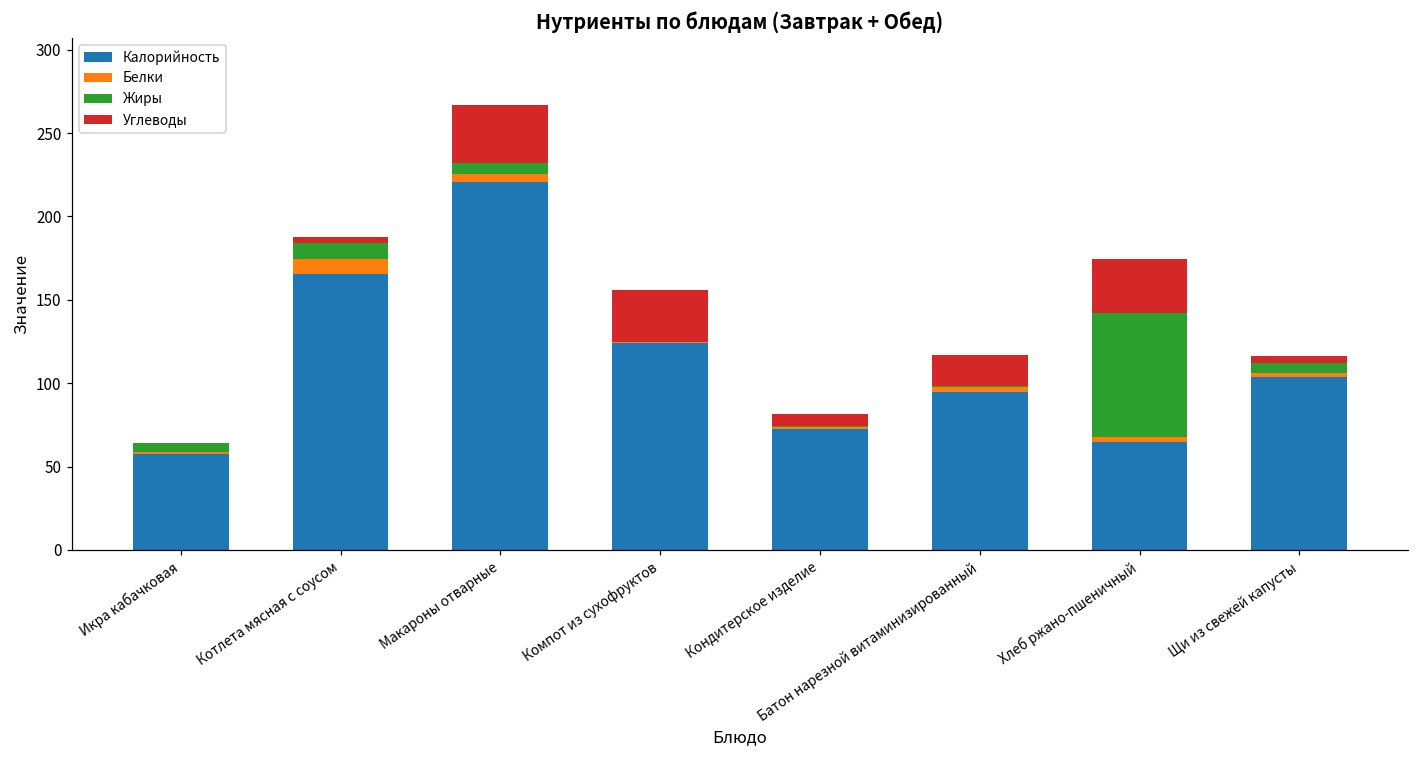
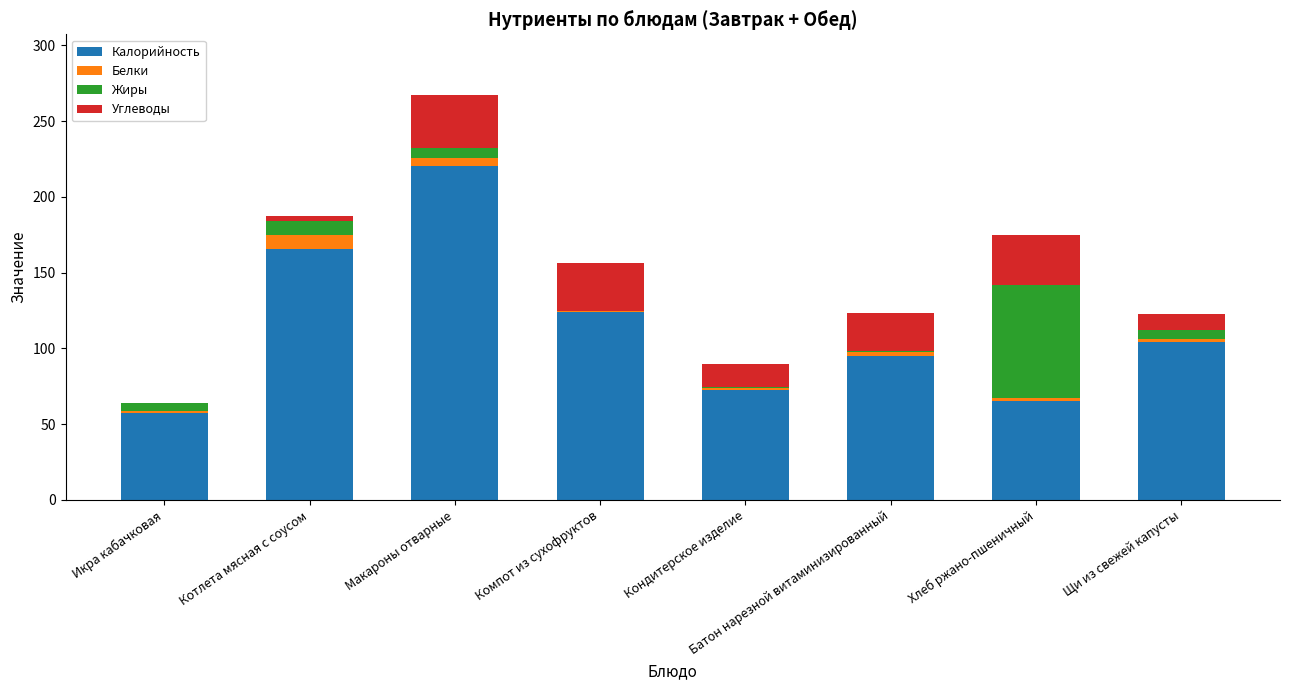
  {
    "Калорийность": {
      "Икра кабачковая": 58,
      "Котлета мясная с соусом": 166,
      "Макароны отварные": 221,
      "Компот из сухофруктов": 124,
      "Кондитерское изделие": 72,
      "Батон нарезной витаминизированный": 95,
      "Хлеб ржано-пшеничный": 65,
      "Щи из свежей капусты": 104
    },
    "Белки": {
      "Котлета мясная с соусом": 9,
      "Макароны отварные": 5,
      "Батон нарезной витаминизированный": 3,
      "Хлеб ржано-пшеничный": 3,
      "Щи из свежей капусты": 2
    },
    "Жиры": {
      "Икра кабачковая": 5,
      "Котлета мясная с соусом": 9,
      "Макароны отварные": 6,
      "Компот из сухофруктов": 0,
      "Хлеб ржано-пшеничный": 74,
      "Щи из свежей капусты": 6
    },
    "Углеводы": {
      "Икра кабачковая": 0,
      "Котлета мясная с соусом": 4,
      "Макароны отварные": 35,
      "Компот из сухофруктов": 31,
-     "Кондитерское изделие": 7,
-     "Батон нарезной витаминизированный": 19,
+     "Кондитерское изделие": 15,
+     "Батон нарезной витаминизированный": 25,
      "Хлеб ржано-пшеничный": 33,
-     "Щи из свежей капусты": 4
+     "Щи из свежей капусты": 10
    }
  }
